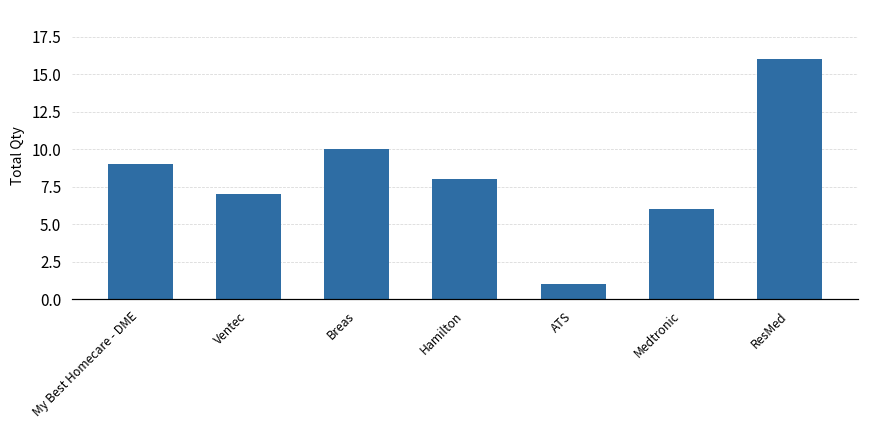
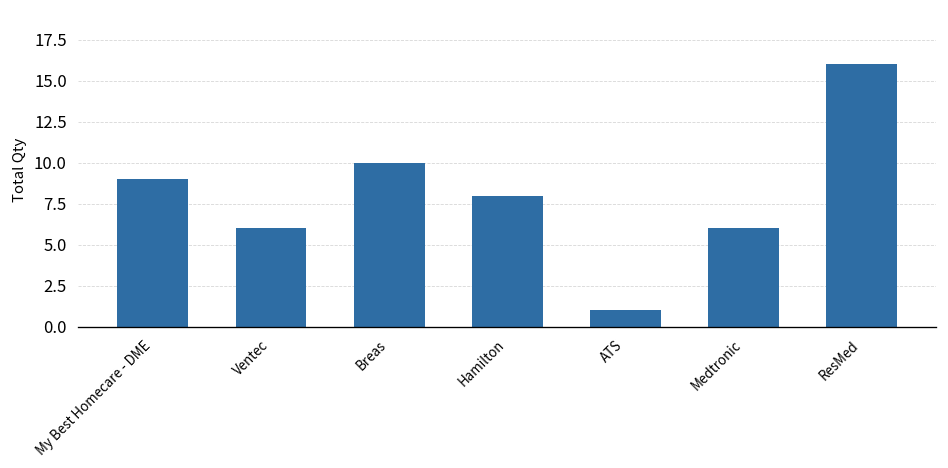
  {
    "My Best Homecare - DME": 9,
-   "Ventec": 7,
+   "Ventec": 6,
    "Breas": 10,
    "Hamilton": 8,
    "ATS": 1,
    "Medtronic": 6,
    "ResMed": 16
  }
